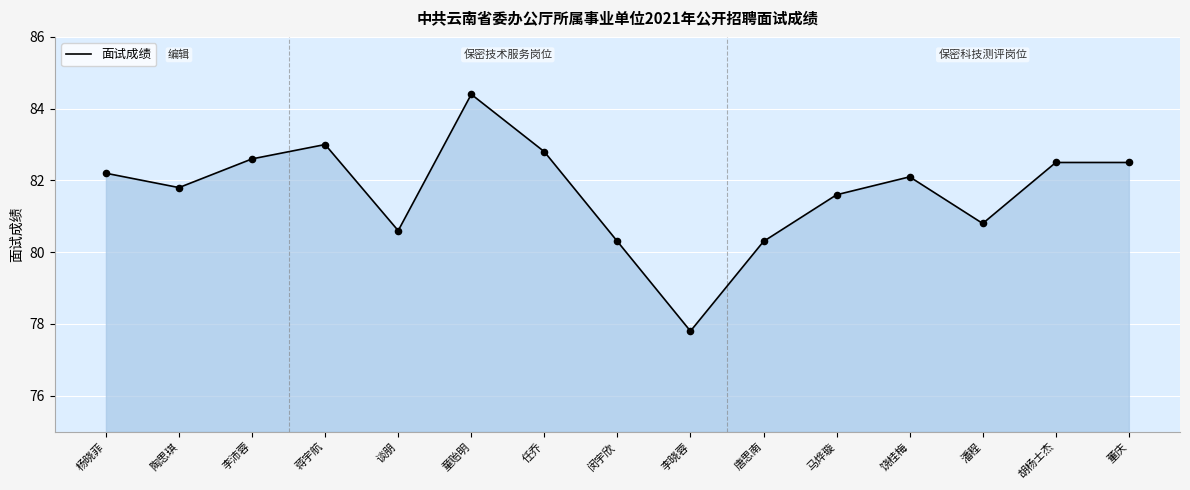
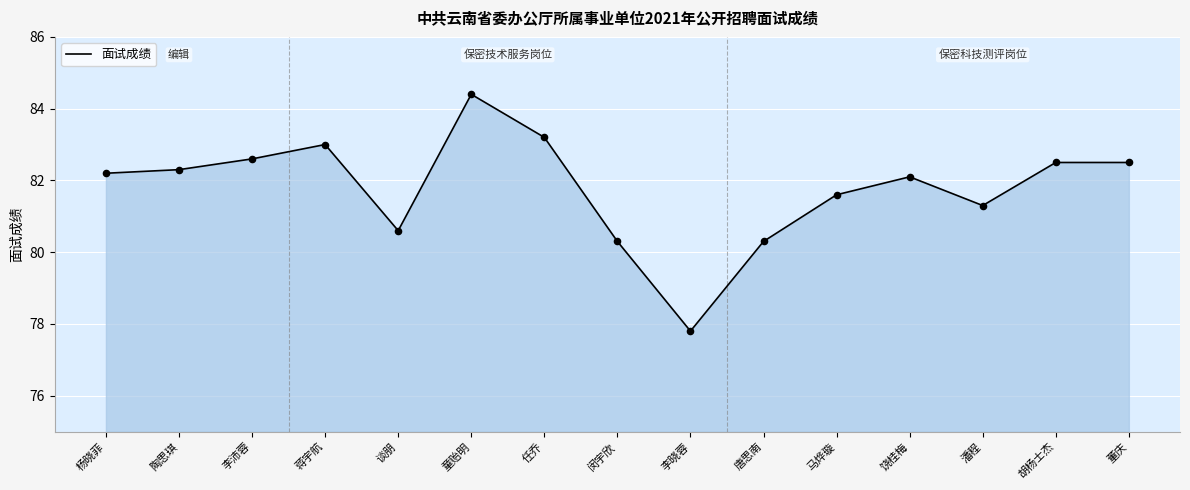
  {
    "杨晓菲": 82.2,
-   "陶思琪": 81.8,
+   "陶思琪": 82.3,
    "李沛蓉": 82.6,
    "蒋宇航": 83.0,
    "谈朋": 80.6,
    "童贻明": 84.4,
-   "任乔": 82.8,
+   "任乔": 83.2,
    "闵宇欣": 80.3,
    "李晓蓉": 77.8,
    "唐思南": 80.3,
    "马烨璇": 81.6,
    "饶桂梅": 82.1,
-   "潘程": 80.8,
+   "潘程": 81.3,
    "胡杨士杰": 82.5,
    "董庆": 82.5
  }
